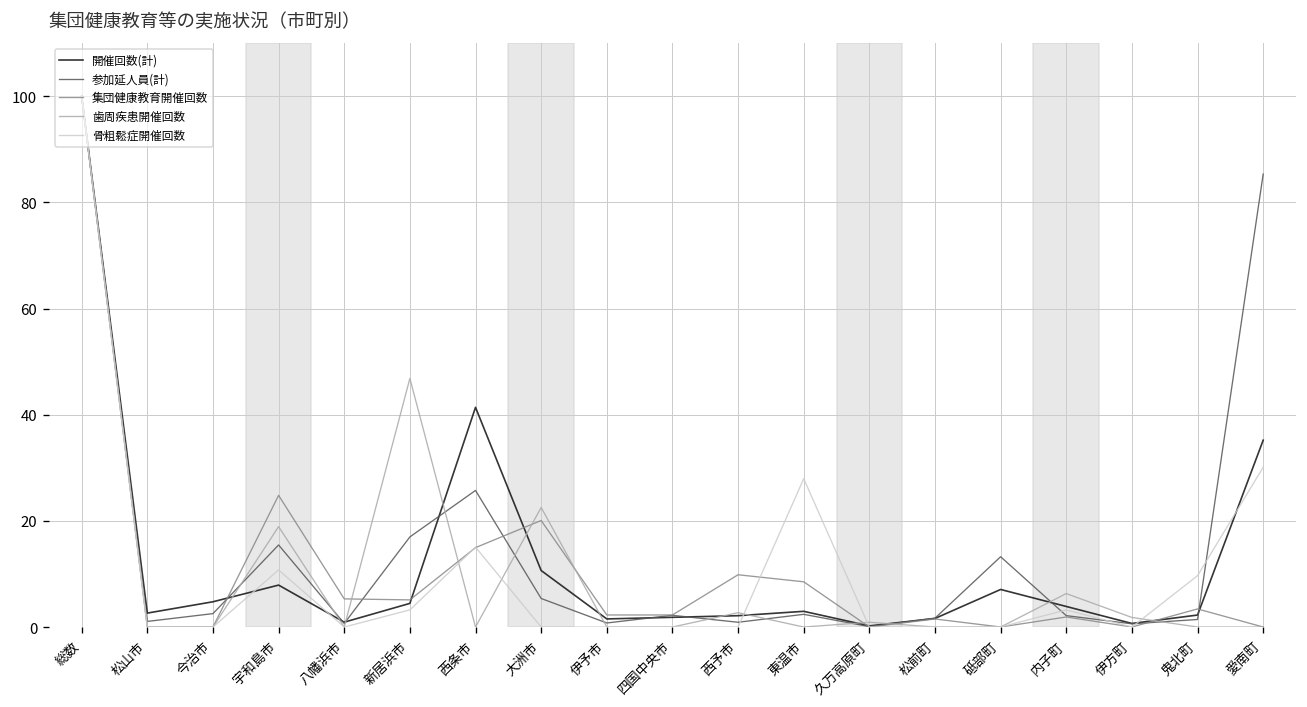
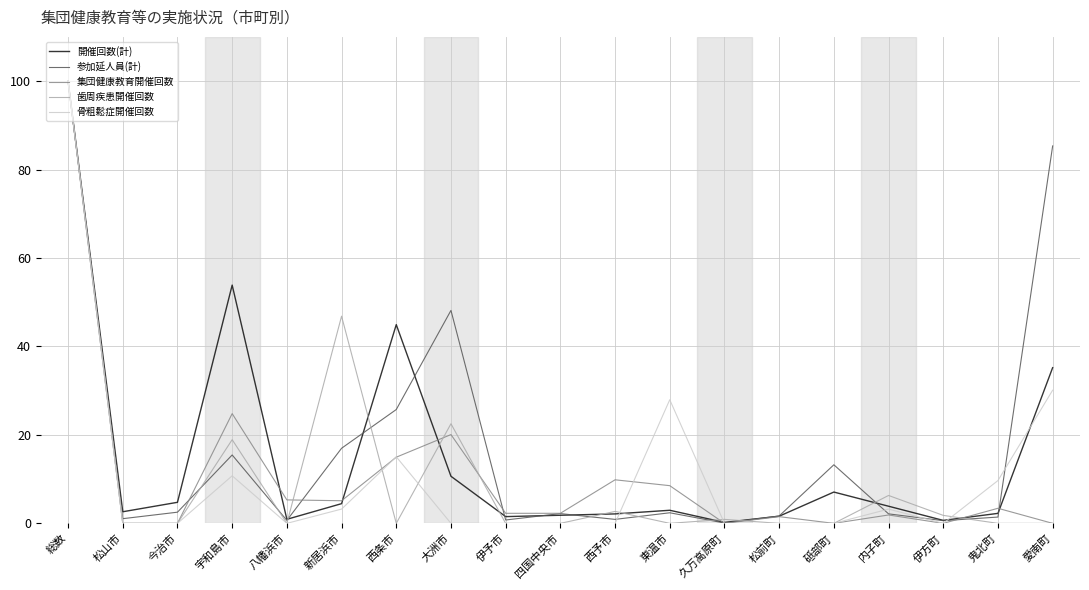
  {
    "開催回数(計)": {
      "松山市": 3,
      "今治市": 5,
-     "宇和島市": 8,
+     "宇和島市": 54,
      "新居浜市": 4,
-     "西条市": 41,
+     "西条市": 45,
      "大洲市": 11,
      "伊予市": 2,
      "砥部町": 7,
      "内子町": 4,
      "鬼北町": 2,
      "愛南町": 35
    },
    "参加延人員(計)": {
      "松山市": 1,
      "今治市": 3,
      "宇和島市": 15,
      "新居浜市": 17,
      "西条市": 26,
-     "大洲市": 5,
+     "大洲市": 48,
      "伊予市": 1,
      "西予市": 1,
      "砥部町": 13,
      "鬼北町": 1,
      "愛南町": 85
    }
  }
